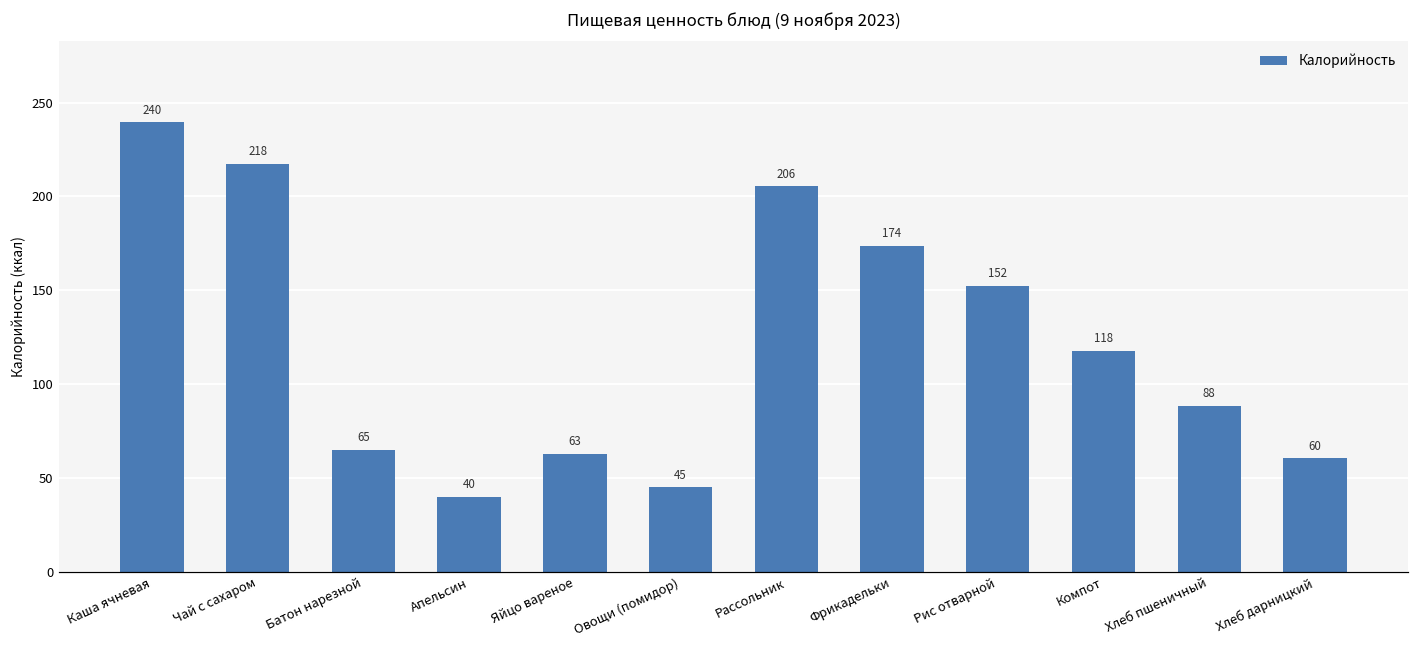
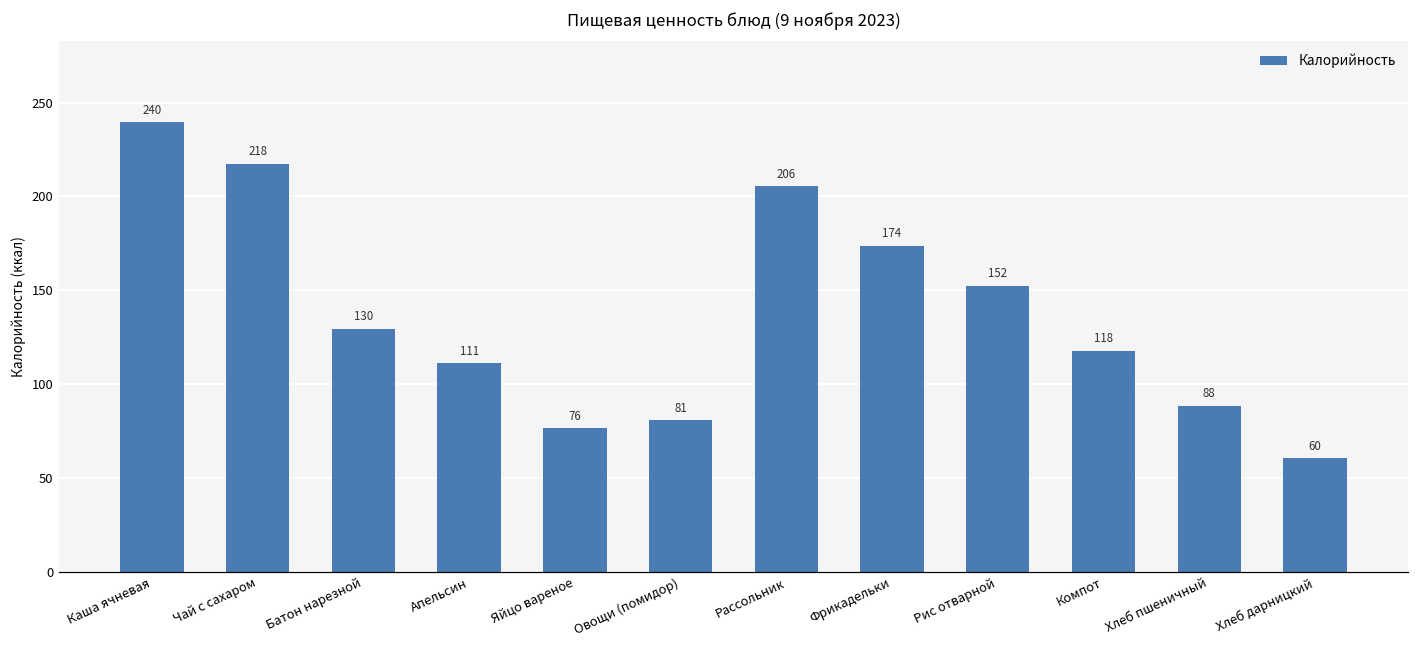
  {
    "Каша ячневая": 240,
    "Чай с сахаром": 218,
-   "Батон нарезной": 65,
-   "Апельсин": 40,
-   "Яйцо вареное": 63,
-   "Овощи (помидор)": 45,
+   "Батон нарезной": 130,
+   "Апельсин": 111,
+   "Яйцо вареное": 76,
+   "Овощи (помидор)": 81,
    "Рассольник": 206,
    "Фрикадельки": 174,
    "Рис отварной": 152,
    "Компот": 118,
    "Хлеб пшеничный": 88,
    "Хлеб дарницкий": 60
  }
